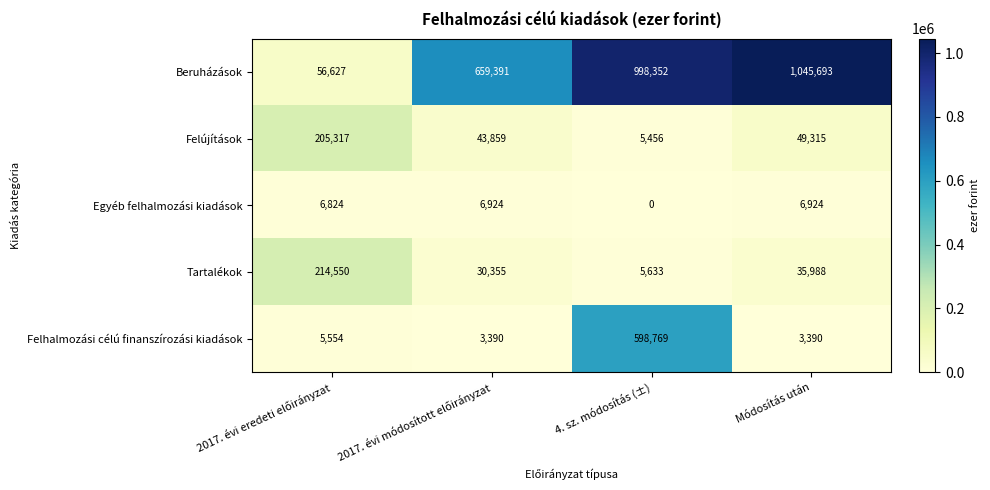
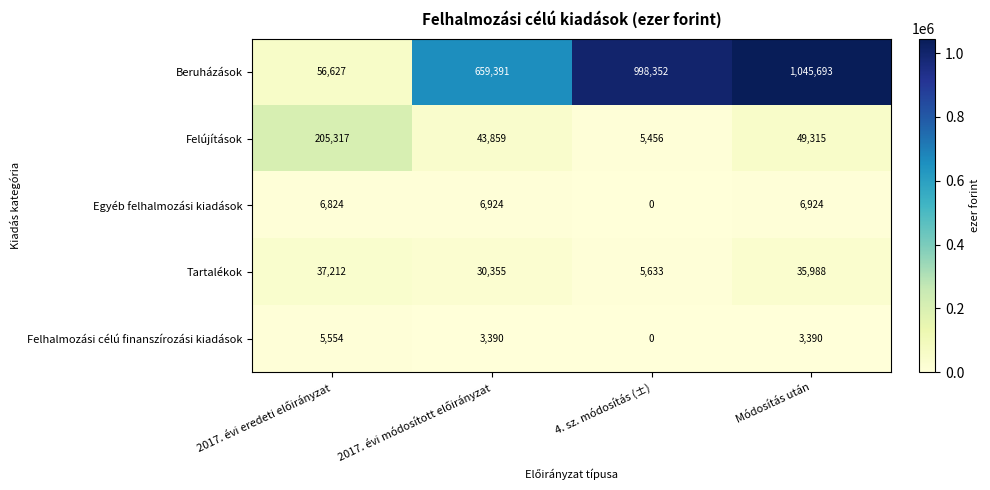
  {
    "Beruházások": {
      "2017. évi eredeti előirányzat": "56,627",
      "2017. évi módosított előirányzat": "659,391",
      "4. sz. módosítás (±)": "998,352",
      "Módosítás után": "1,045,693"
    },
    "Felújítások": {
      "2017. évi eredeti előirányzat": "205,317",
      "2017. évi módosított előirányzat": "43,859",
      "4. sz. módosítás (±)": "5,456",
      "Módosítás után": "49,315"
    },
    "Egyéb felhalmozási kiadások": {
      "2017. évi eredeti előirányzat": "6,824",
      "2017. évi módosított előirányzat": "6,924",
      "4. sz. módosítás (±)": "0",
      "Módosítás után": "6,924"
    },
    "Tartalékok": {
-     "2017. évi eredeti előirányzat": "214,550",
+     "2017. évi eredeti előirányzat": "37,212",
      "2017. évi módosított előirányzat": "30,355",
      "4. sz. módosítás (±)": "5,633",
      "Módosítás után": "35,988"
    },
    "Felhalmozási célú finanszírozási kiadások": {
      "2017. évi eredeti előirányzat": "5,554",
      "2017. évi módosított előirányzat": "3,390",
-     "4. sz. módosítás (±)": "598,769",
+     "4. sz. módosítás (±)": "0",
      "Módosítás után": "3,390"
    }
  }
